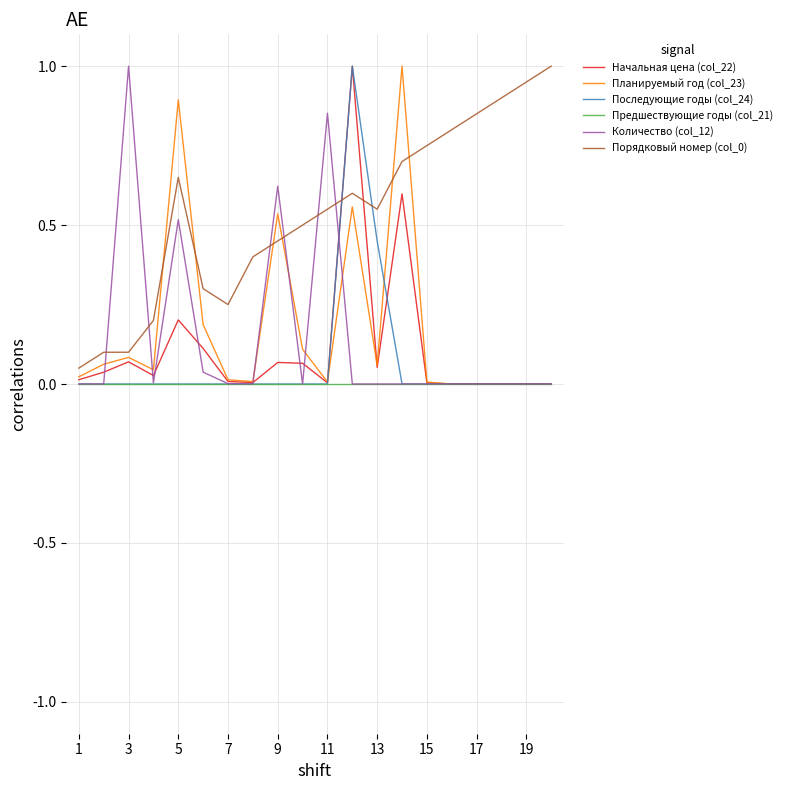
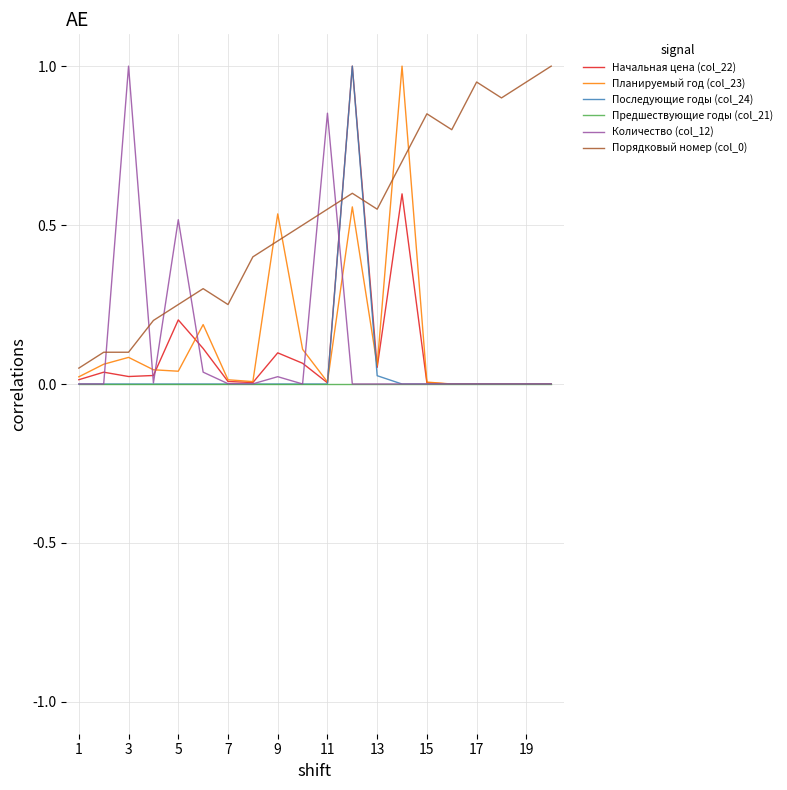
  {
    "Начальная цена (col_22)": {
      "1": 0.01,
-     "3": 0.07,
+     "3": 0.02,
      "5": 0.20,
-     "9": 0.07
+     "9": 0.10
    },
    "Планируемый год (col_23)": {
      "1": 0.02,
      "3": 0.08,
-     "5": 0.89,
+     "5": 0.04,
      "9": 0.54
    },
    "Последующие годы (col_24)": {
-     "13": 0.45
+     "13": 0.03
    },
    "Количество (col_12)": {
      "3": 1.00,
      "5": 0.52,
-     "9": 0.62,
+     "9": 0.02,
      "11": 0.85
    },
    "Порядковый номер (col_0)": {
      "1": 0.05,
      "3": 0.10,
-     "5": 0.65,
+     "5": 0.25,
      "7": 0.25,
      "9": 0.45,
      "11": 0.55,
      "13": 0.55,
-     "15": 0.75,
-     "17": 0.85,
+     "15": 0.85,
+     "17": 0.95,
      "19": 0.95
    }
  }
